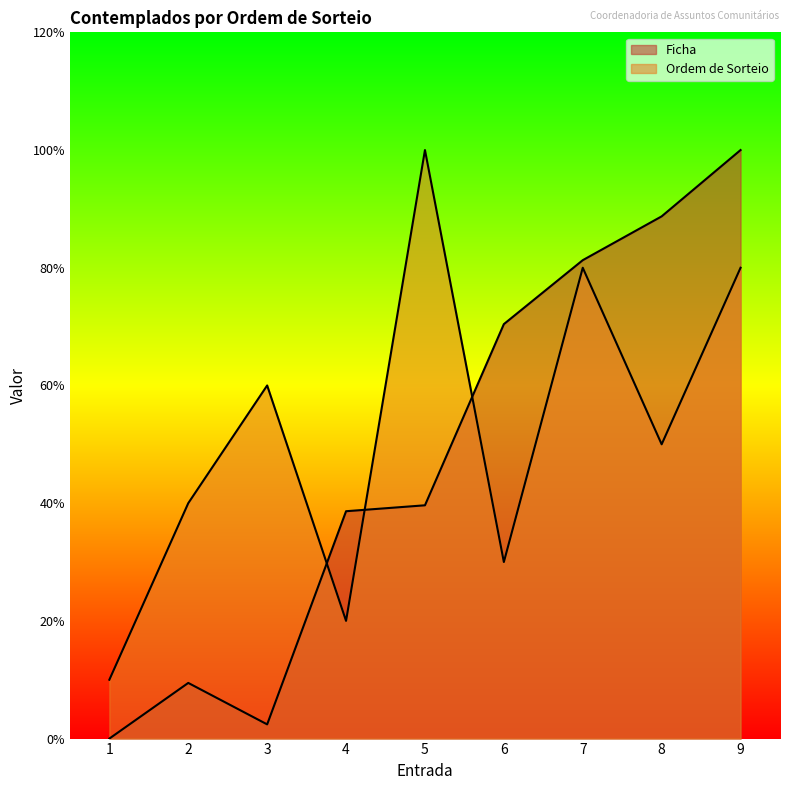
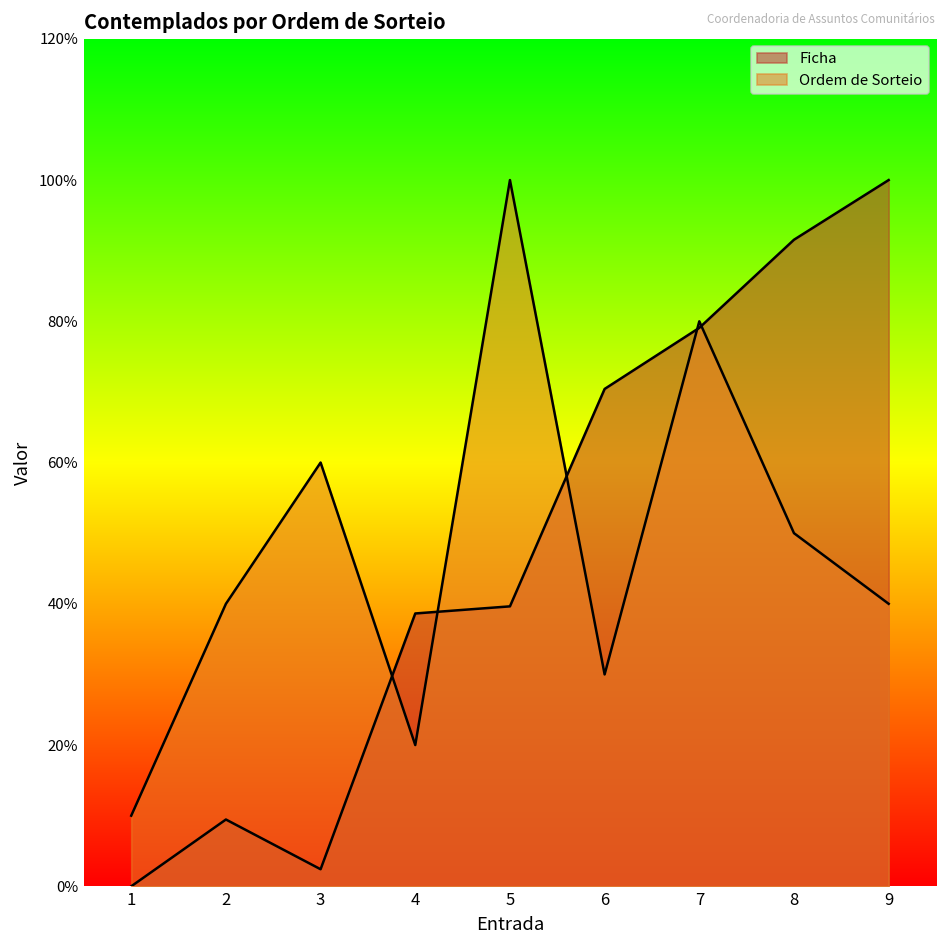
  {
    "Ficha": {
      "1": "0%",
      "2": "9%",
      "3": "2%",
      "4": "39%",
      "5": "40%",
      "6": "70%",
-     "7": "81%",
-     "8": "89%",
+     "7": "79%",
+     "8": "92%",
      "9": "100%"
    },
    "Ordem de Sorteio": {
      "1": "10%",
      "2": "40%",
      "3": "60%",
      "4": "20%",
      "5": "100%",
      "6": "30%",
      "7": "80%",
      "8": "50%",
-     "9": "80%"
+     "9": "40%"
    }
  }
